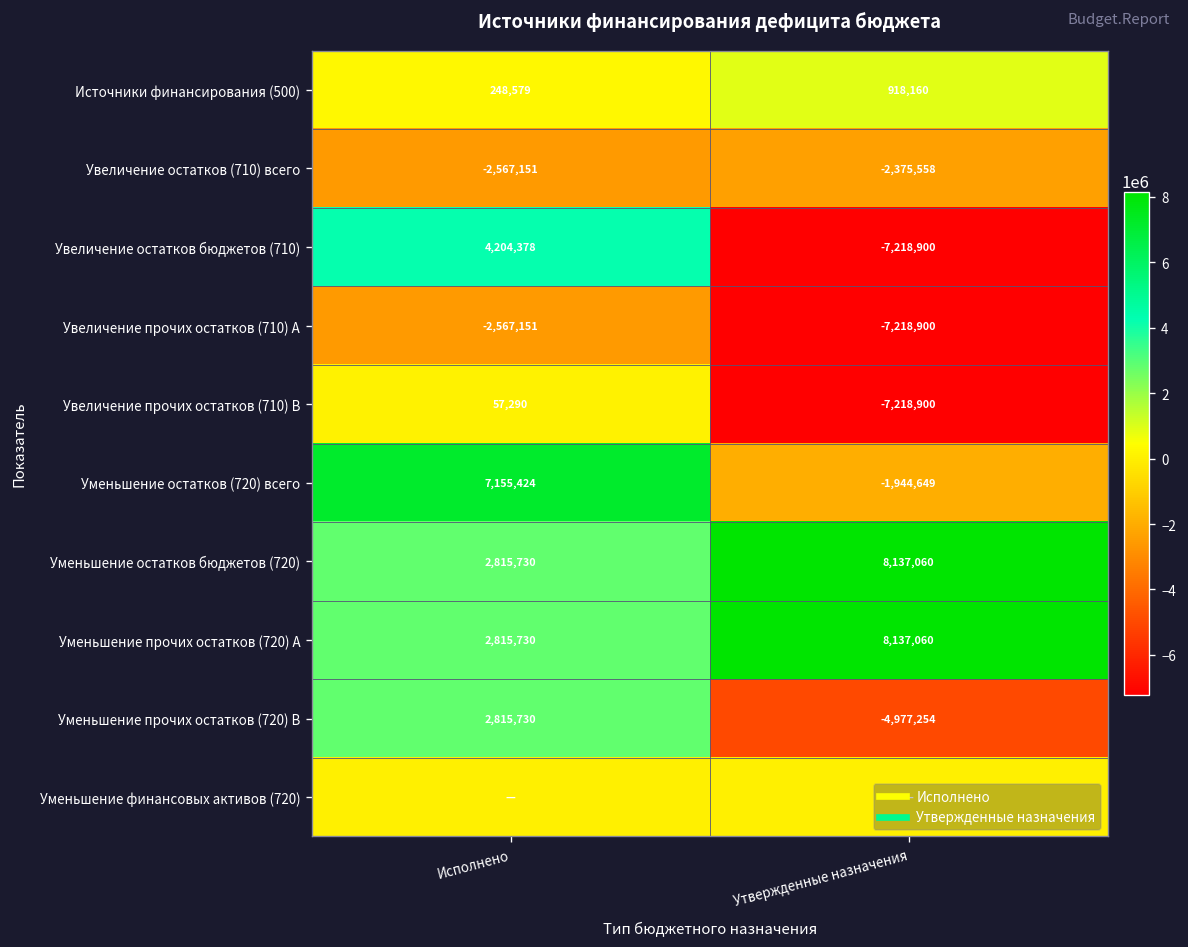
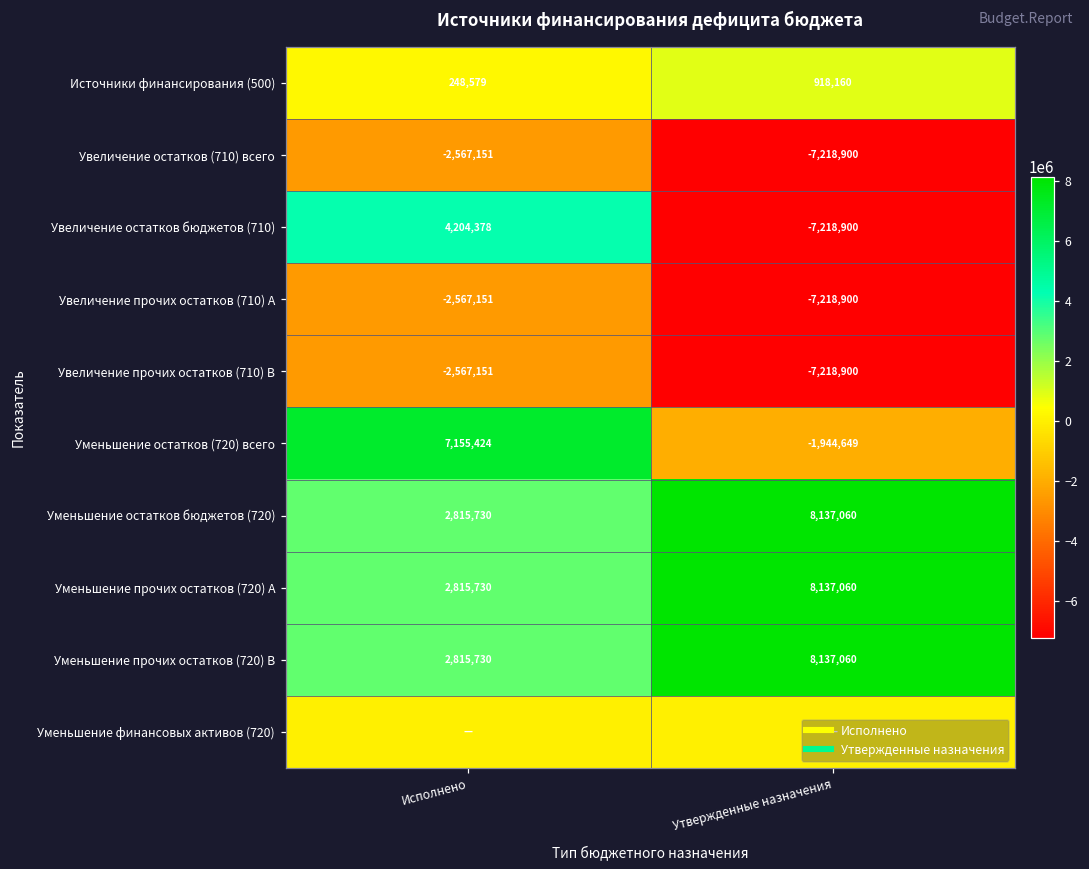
  {
    "Источники финансирования (500)": {
      "Исполнено": "248,579",
      "Утвержденные назначения": "918,160"
    },
    "Увеличение остатков (710) всего": {
      "Исполнено": "-2,567,151",
-     "Утвержденные назначения": "-2,375,558"
+     "Утвержденные назначения": "-7,218,900"
    },
    "Увеличение остатков бюджетов (710)": {
      "Исполнено": "4,204,378",
      "Утвержденные назначения": "-7,218,900"
    },
    "Увеличение прочих остатков (710) A": {
      "Исполнено": "-2,567,151",
      "Утвержденные назначения": "-7,218,900"
    },
    "Увеличение прочих остатков (710) B": {
-     "Исполнено": "57,290",
+     "Исполнено": "-2,567,151",
      "Утвержденные назначения": "-7,218,900"
    },
    "Уменьшение остатков (720) всего": {
      "Исполнено": "7,155,424",
      "Утвержденные назначения": "-1,944,649"
    },
    "Уменьшение остатков бюджетов (720)": {
      "Исполнено": "2,815,730",
      "Утвержденные назначения": "8,137,060"
    },
    "Уменьшение прочих остатков (720) A": {
      "Исполнено": "2,815,730",
      "Утвержденные назначения": "8,137,060"
    },
    "Уменьшение прочих остатков (720) B": {
      "Исполнено": "2,815,730",
-     "Утвержденные назначения": "-4,977,254"
+     "Утвержденные назначения": "8,137,060"
    }
  }
